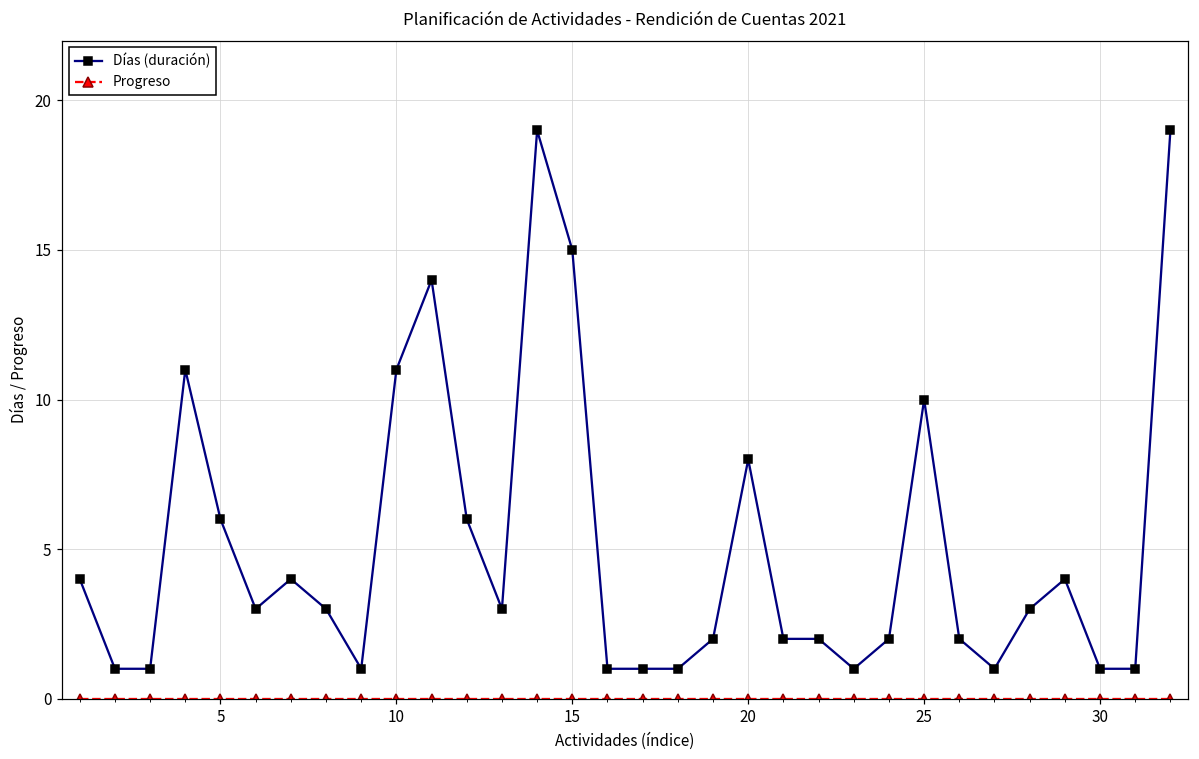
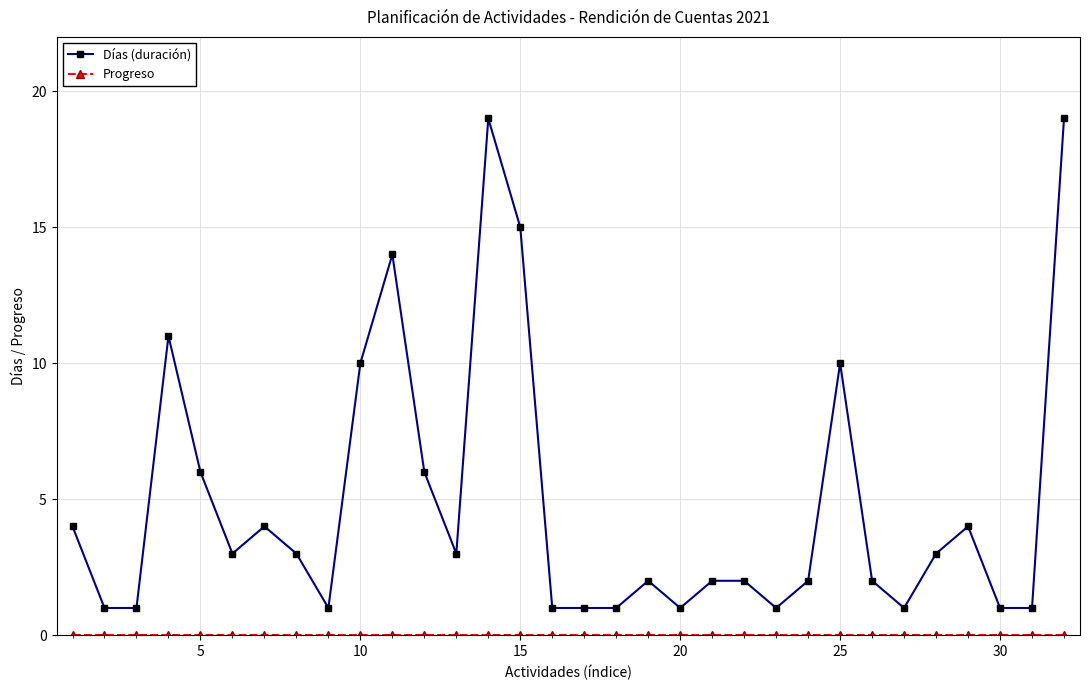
  {
    "Días (duración)": {
      "5": 6,
-     "10": 11,
+     "10": 10,
      "15": 15,
-     "20": 8,
+     "20": 1,
      "25": 10,
      "30": 1
    },
    "Progreso": {
      "5": 0,
      "10": 0,
      "15": 0,
      "20": 0,
      "25": 0,
      "30": 0
    }
  }
